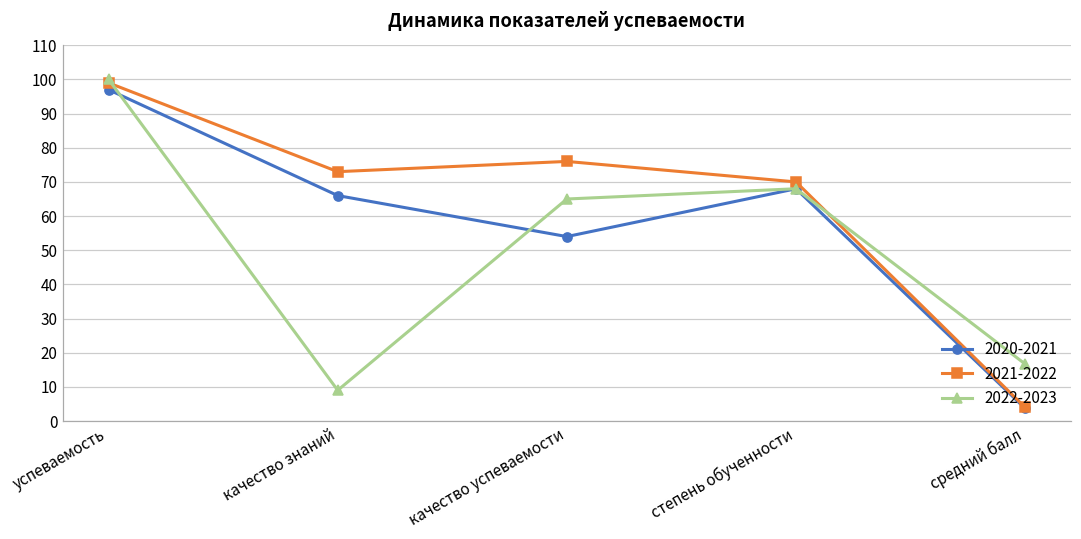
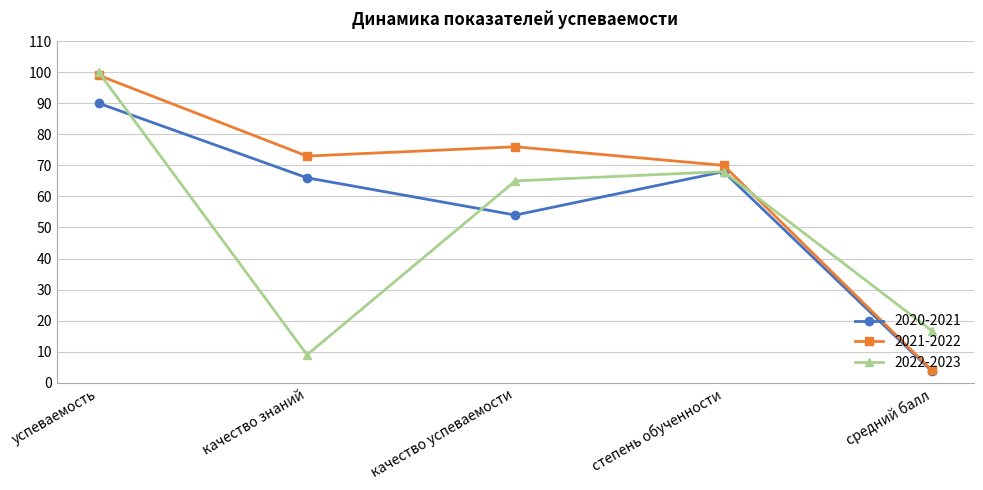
  {
    "2020-2021": {
-     "успеваемость": 97,
+     "успеваемость": 90,
      "качество знаний": 66,
      "качество успеваемости": 54
    },
    "2021-2022": {
      "успеваемость": 99,
      "качество знаний": 73,
      "качество успеваемости": 76,
      "степень обученности": 70
    },
    "2022-2023": {
      "успеваемость": 100,
      "качество знаний": 9,
      "качество успеваемости": 65,
      "средний балл": 17
    }
  }
